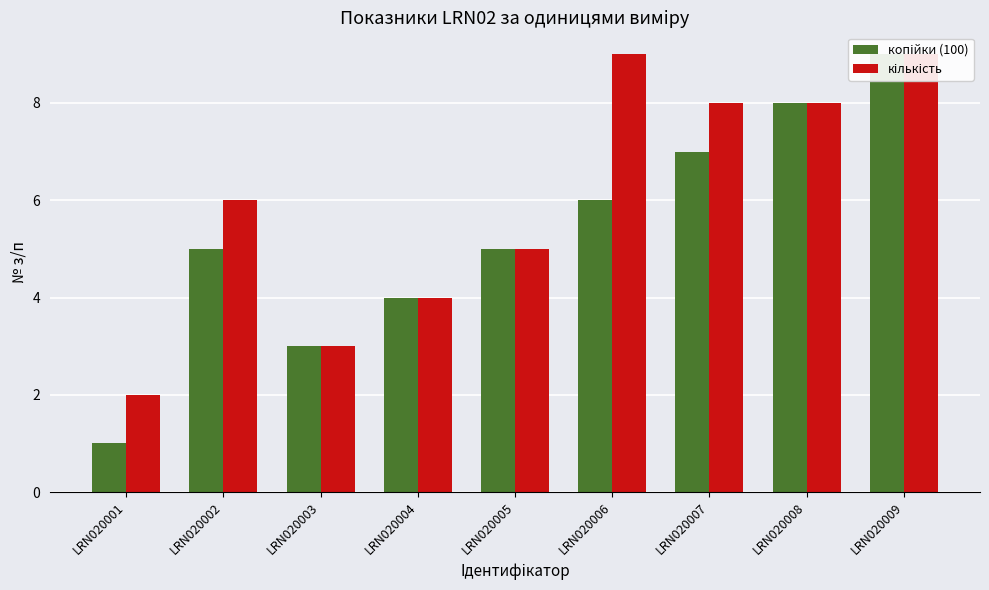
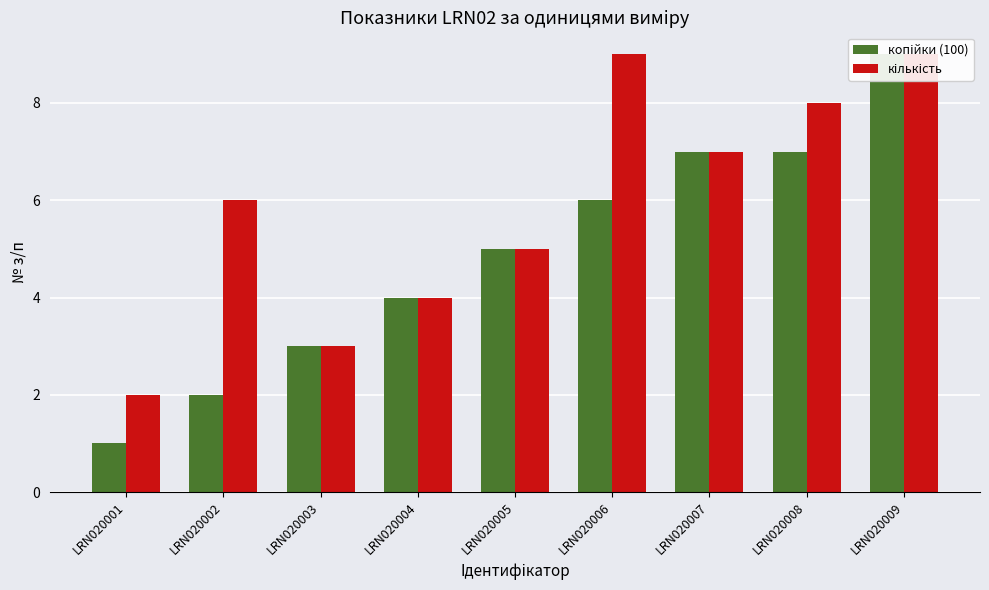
  {
    "копійки (100)": {
      "LRN020001": 1,
-     "LRN020002": 5,
+     "LRN020002": 2,
      "LRN020003": 3,
      "LRN020004": 4,
      "LRN020005": 5,
      "LRN020006": 6,
      "LRN020007": 7,
-     "LRN020008": 8
+     "LRN020008": 7
    },
    "кількість": {
      "LRN020001": 2,
      "LRN020002": 6,
      "LRN020003": 3,
      "LRN020004": 4,
      "LRN020005": 5,
      "LRN020006": 9,
-     "LRN020007": 8,
+     "LRN020007": 7,
      "LRN020008": 8
    }
  }
